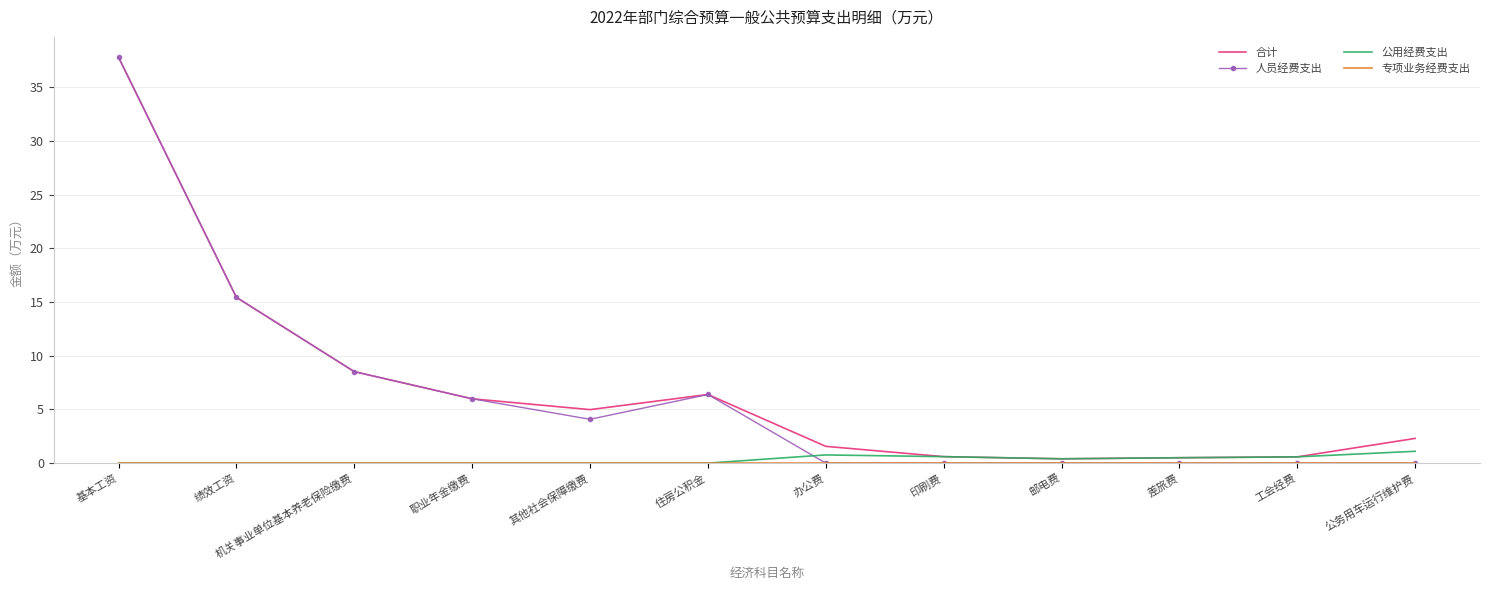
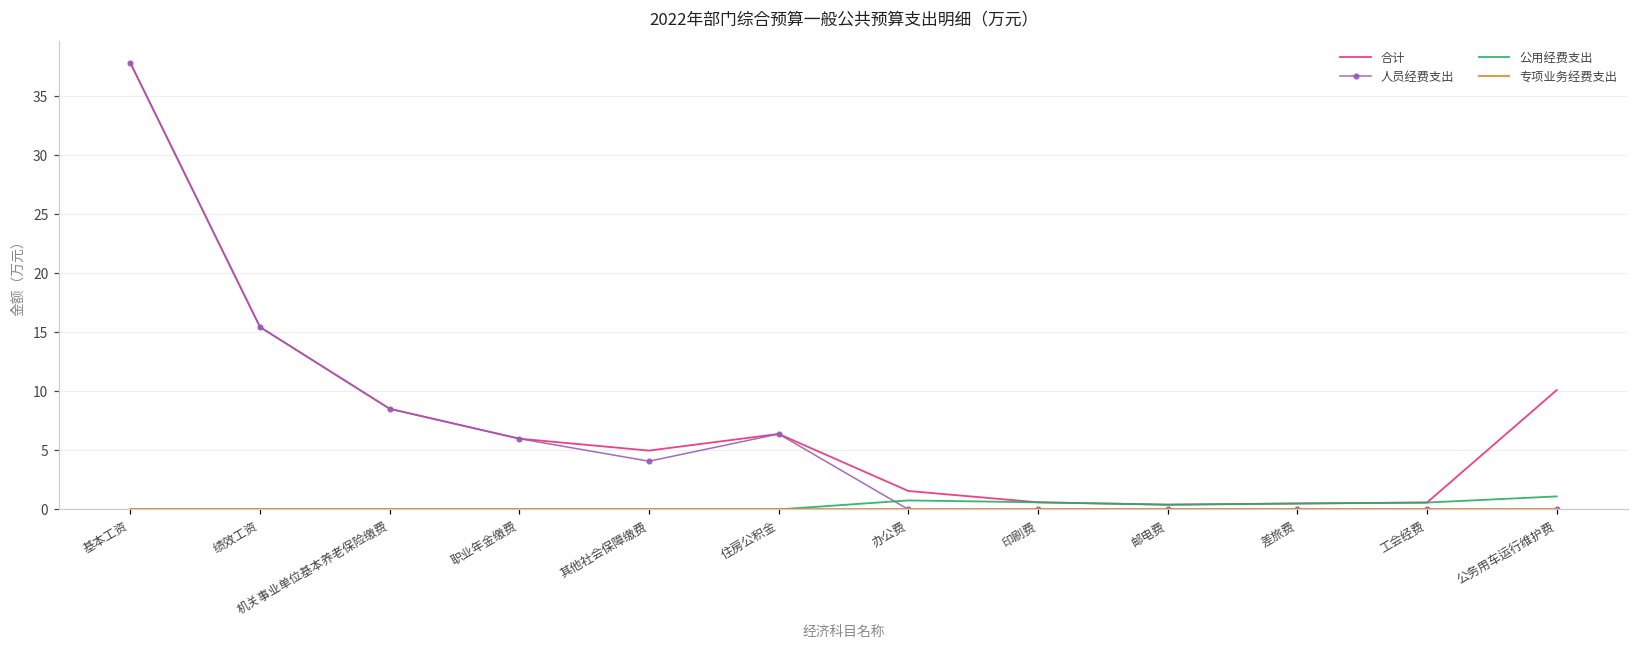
  {
    "合计": {
      "其他社会保障缴费": 5.0,
      "办公费": 1.6,
-     "公务用车运行维护费": 2.3
+     "公务用车运行维护费": 10.1
    },
    "人员经费支出": {
      "其他社会保障缴费": 4.1
    },
    "公用经费支出": {
      "办公费": 0.8,
      "公务用车运行维护费": 1.1
    }
  }
